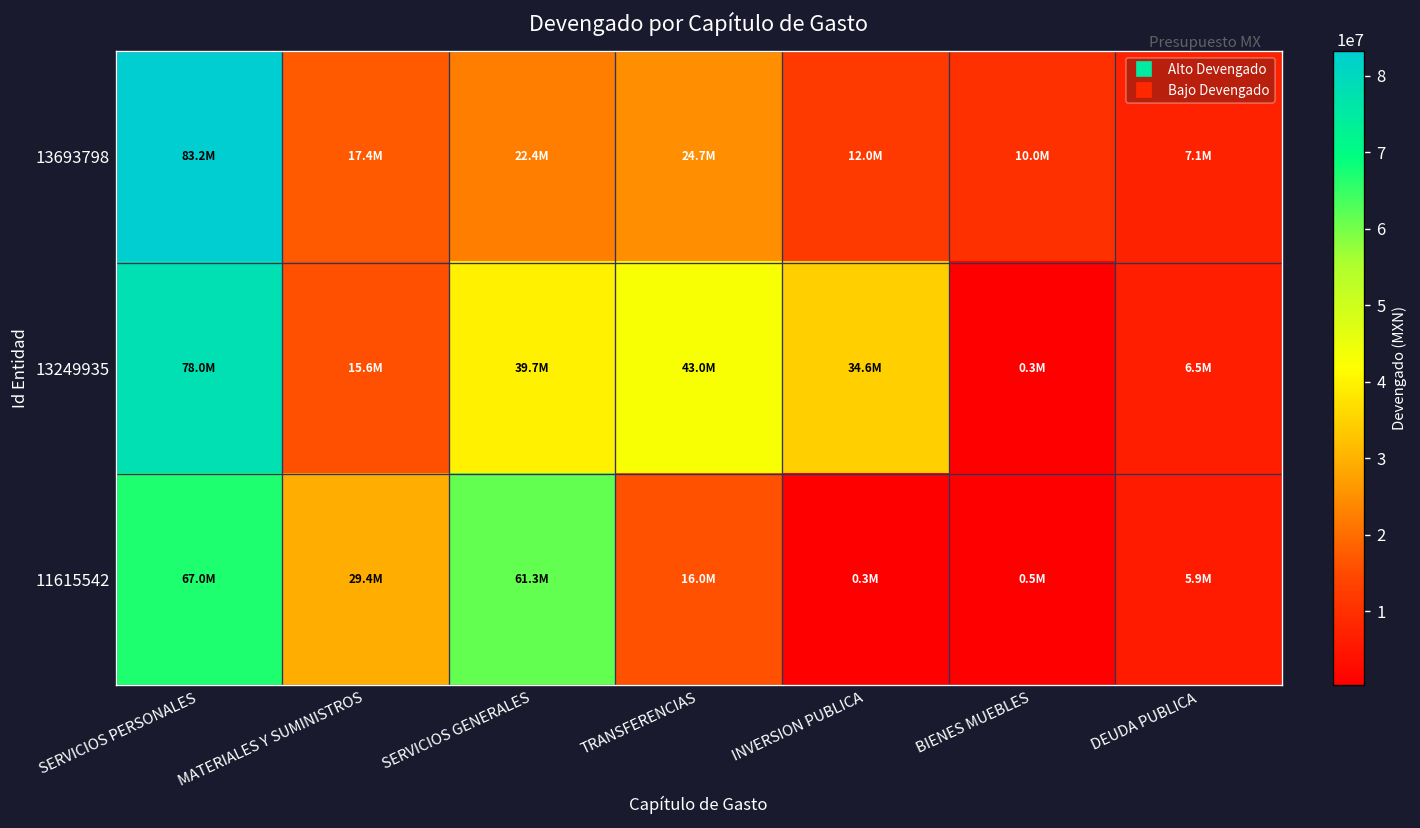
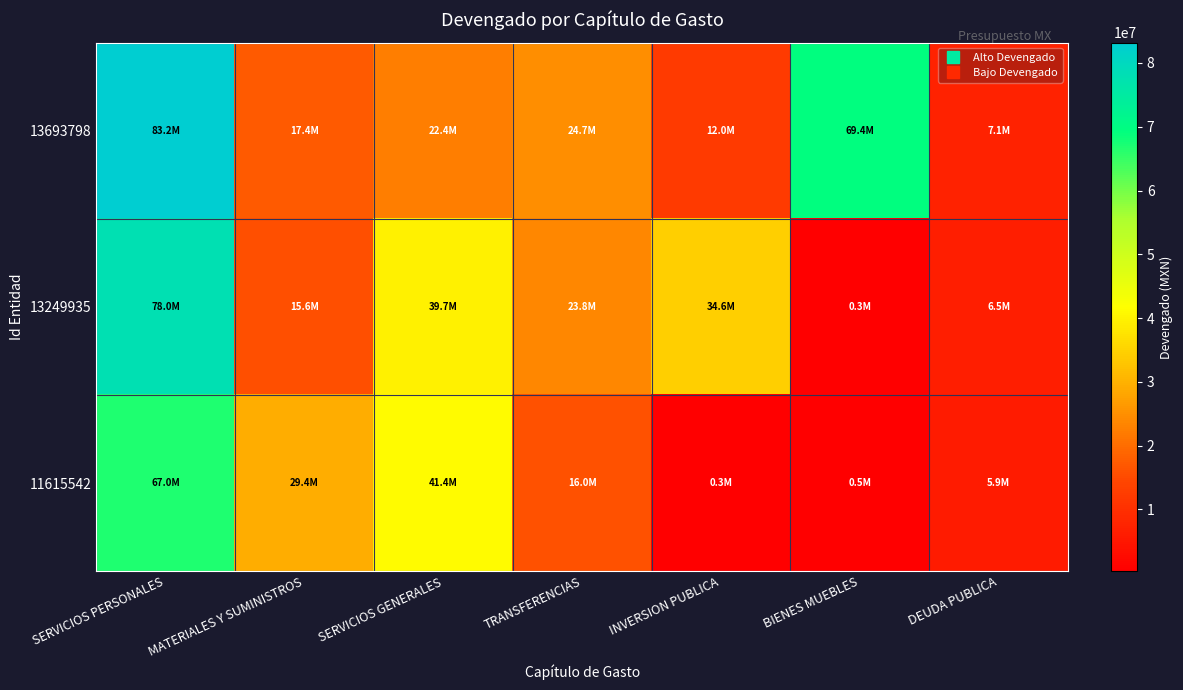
  {
    "13693798": {
      "SERVICIOS PERSONALES": "83.2M",
      "MATERIALES Y SUMINISTROS": "17.4M",
      "SERVICIOS GENERALES": "22.4M",
      "TRANSFERENCIAS": "24.7M",
      "INVERSION PUBLICA": "12.0M",
-     "BIENES MUEBLES": "10.0M",
+     "BIENES MUEBLES": "69.4M",
      "DEUDA PUBLICA": "7.1M"
    },
    "13249935": {
      "SERVICIOS PERSONALES": "78.0M",
      "MATERIALES Y SUMINISTROS": "15.6M",
      "SERVICIOS GENERALES": "39.7M",
-     "TRANSFERENCIAS": "43.0M",
+     "TRANSFERENCIAS": "23.8M",
      "INVERSION PUBLICA": "34.6M",
      "BIENES MUEBLES": "0.3M",
      "DEUDA PUBLICA": "6.5M"
    },
    "11615542": {
      "SERVICIOS PERSONALES": "67.0M",
      "MATERIALES Y SUMINISTROS": "29.4M",
-     "SERVICIOS GENERALES": "61.3M",
+     "SERVICIOS GENERALES": "41.4M",
      "TRANSFERENCIAS": "16.0M",
      "INVERSION PUBLICA": "0.3M",
      "BIENES MUEBLES": "0.5M",
      "DEUDA PUBLICA": "5.9M"
    }
  }
